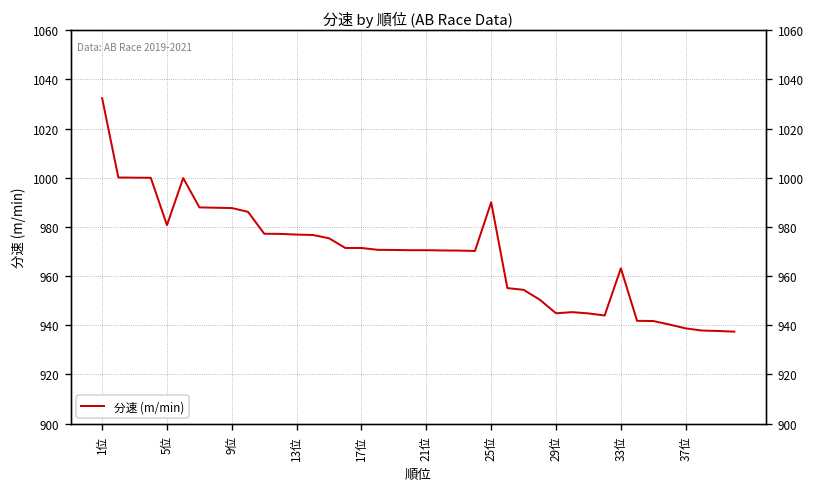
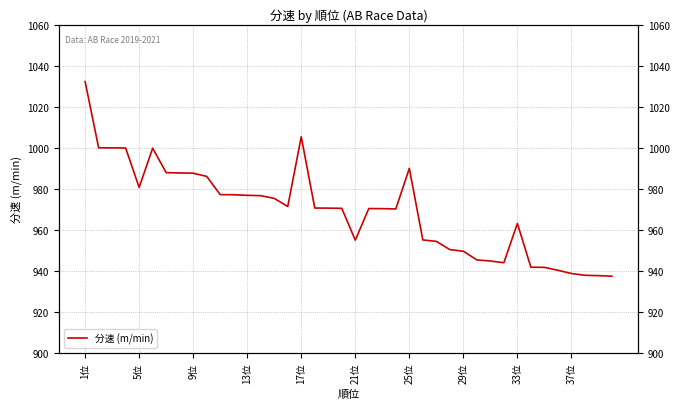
  {
    "1位": 1032,
    "5位": 981,
    "9位": 988,
    "13位": 977,
-   "17位": 971,
-   "21位": 971,
+   "17位": 1005,
+   "21位": 955,
    "25位": 990,
-   "29位": 945,
+   "29位": 950,
    "33位": 963,
    "37位": 939
  }
